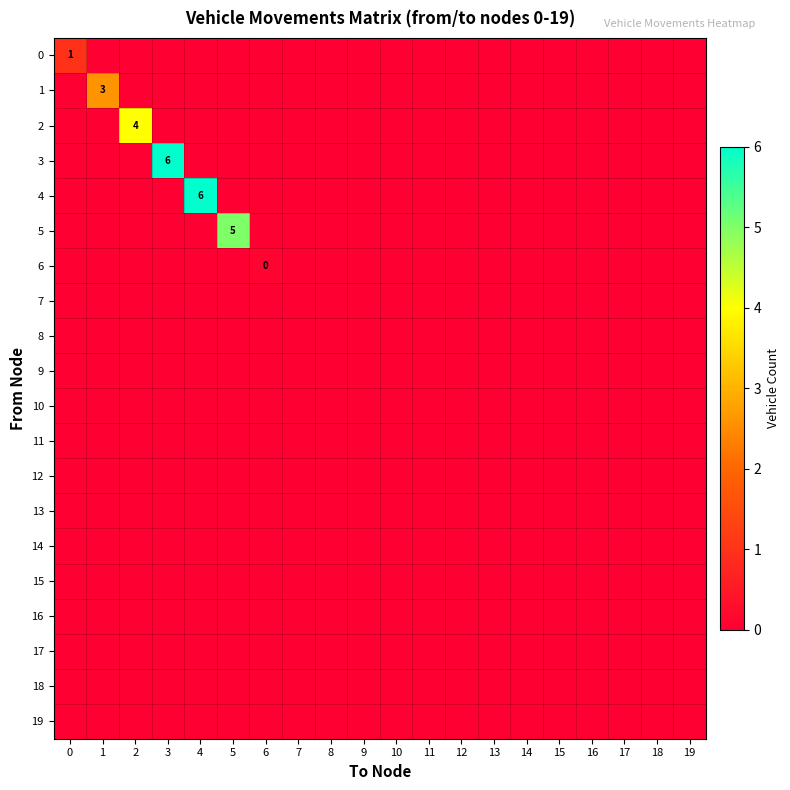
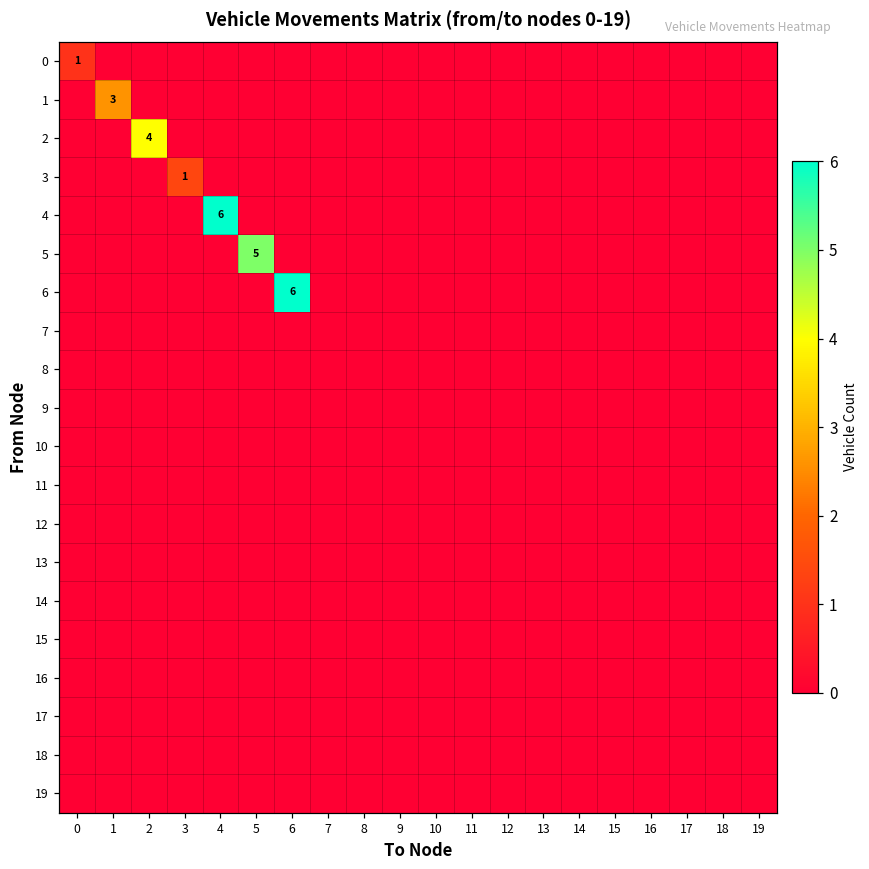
  {
    "0": {
      "0": 1
    },
    "1": {
      "1": 3
    },
    "2": {
      "2": 4
    },
    "3": {
-     "3": 6
+     "3": 1
    },
    "4": {
      "4": 6
    },
    "5": {
      "5": 5
    },
    "6": {
-     "6": 0
+     "6": 6
    }
  }
